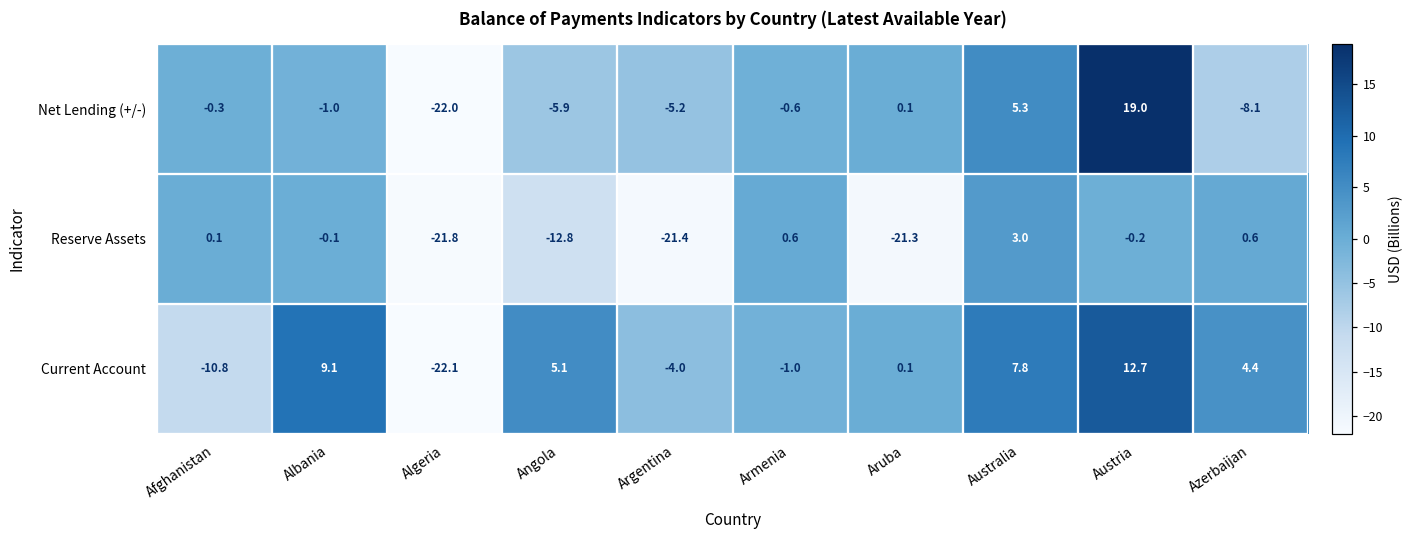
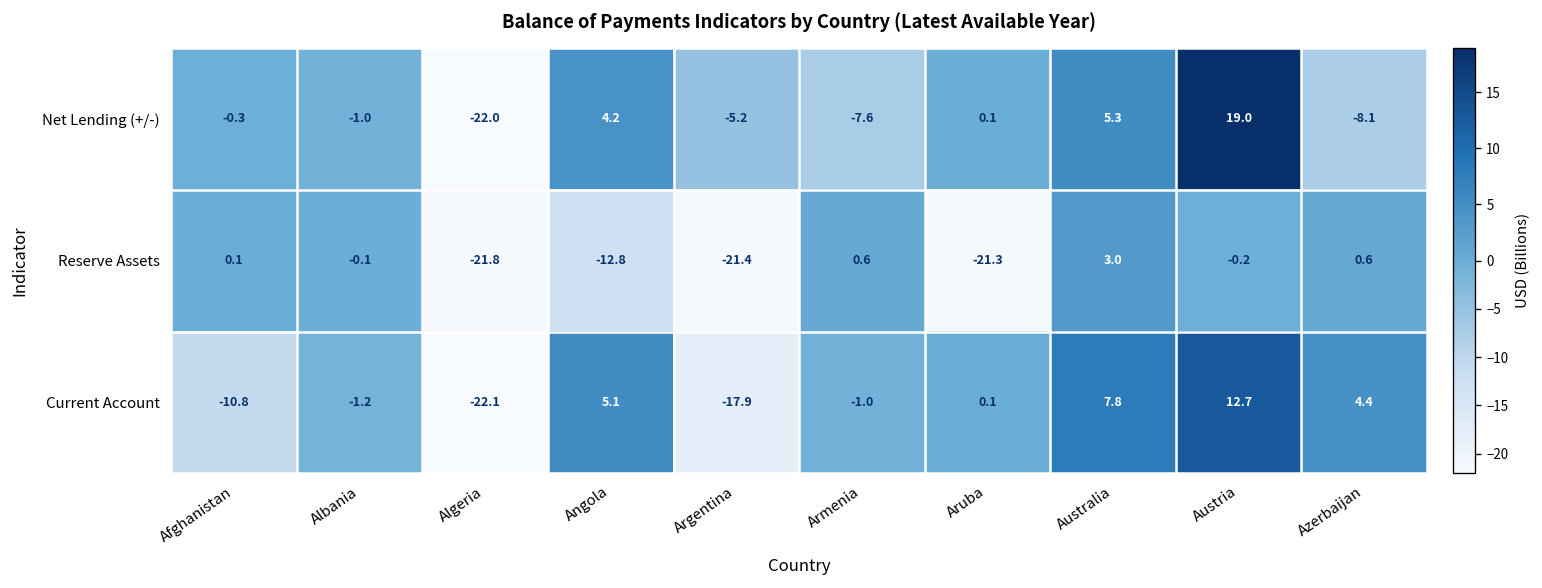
  {
    "Net Lending (+/-)": {
      "Afghanistan": -0.3,
      "Albania": -1.0,
      "Algeria": -22.0,
-     "Angola": -5.9,
+     "Angola": 4.2,
      "Argentina": -5.2,
-     "Armenia": -0.6,
+     "Armenia": -7.6,
      "Aruba": 0.1,
      "Australia": 5.3,
      "Austria": 19.0,
      "Azerbaijan": -8.1
    },
    "Reserve Assets": {
      "Afghanistan": 0.1,
      "Albania": -0.1,
      "Algeria": -21.8,
      "Angola": -12.8,
      "Argentina": -21.4,
      "Armenia": 0.6,
      "Aruba": -21.3,
      "Australia": 3.0,
      "Austria": -0.2,
      "Azerbaijan": 0.6
    },
    "Current Account": {
      "Afghanistan": -10.8,
-     "Albania": 9.1,
+     "Albania": -1.2,
      "Algeria": -22.1,
      "Angola": 5.1,
-     "Argentina": -4.0,
+     "Argentina": -17.9,
      "Armenia": -1.0,
      "Aruba": 0.1,
      "Australia": 7.8,
      "Austria": 12.7,
      "Azerbaijan": 4.4
    }
  }
